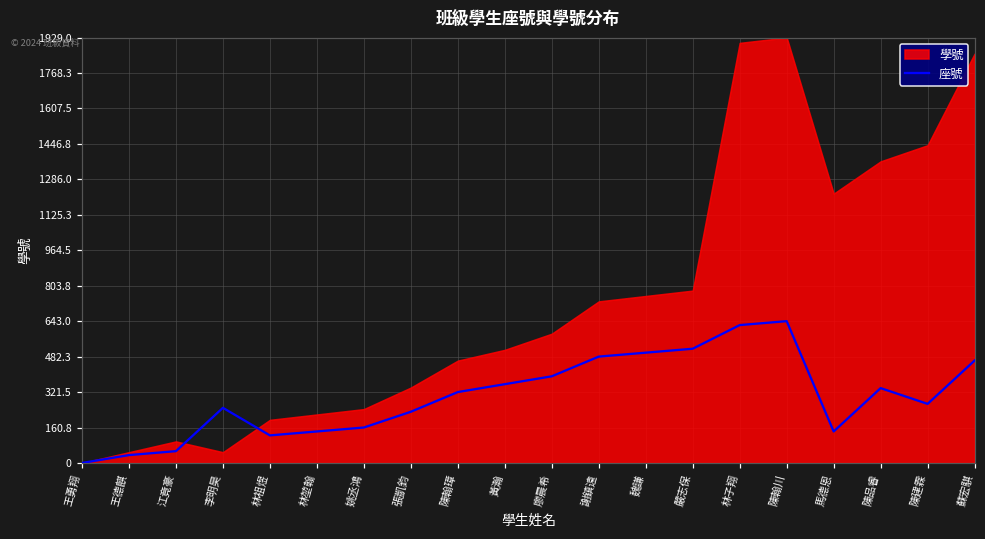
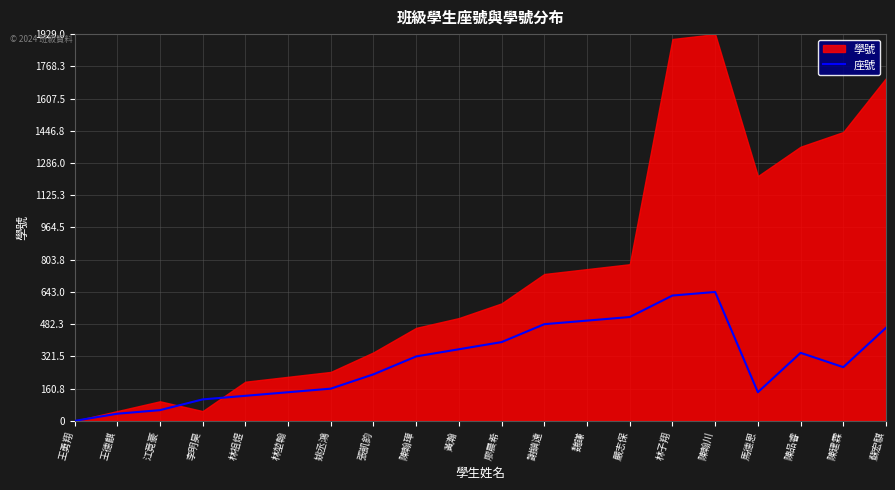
  {
    "座號": {
      "王德麒": 40,
      "江竟豪": 50,
-     "李明昊": 250,
+     "李明昊": 110,
      "林祖煜": 130,
      "林堃翰": 140,
      "姚丞鴻": 160,
      "張凱鈞": 230,
      "陳翰璋": 320,
      "黃瀚": 360,
      "廖晨希": 390,
      "謝鎮遠": 480,
      "魏謙": 500,
      "嚴志保": 520,
      "林子翔": 630,
      "陳翰川": 640,
      "馬德恩": 140,
      "陳品睿": 340,
      "陳建霖": 270,
      "蘇宏騏": 460
    },
    "學號": {
      "王德麒": 50,
      "江竟豪": 100,
      "李明昊": 50,
      "林祖煜": 200,
      "林堃翰": 220,
      "姚丞鴻": 240,
      "張凱鈞": 340,
      "陳翰璋": 460,
      "黃瀚": 510,
      "廖晨希": 590,
      "謝鎮遠": 730,
      "魏謙": 760,
      "嚴志保": 780,
      "林子翔": 1900,
      "陳翰川": 1930,
      "馬德恩": 1220,
      "陳品睿": 1370,
      "陳建霖": 1440,
-     "蘇宏騏": 1860
+     "蘇宏騏": 1710
    }
  }
